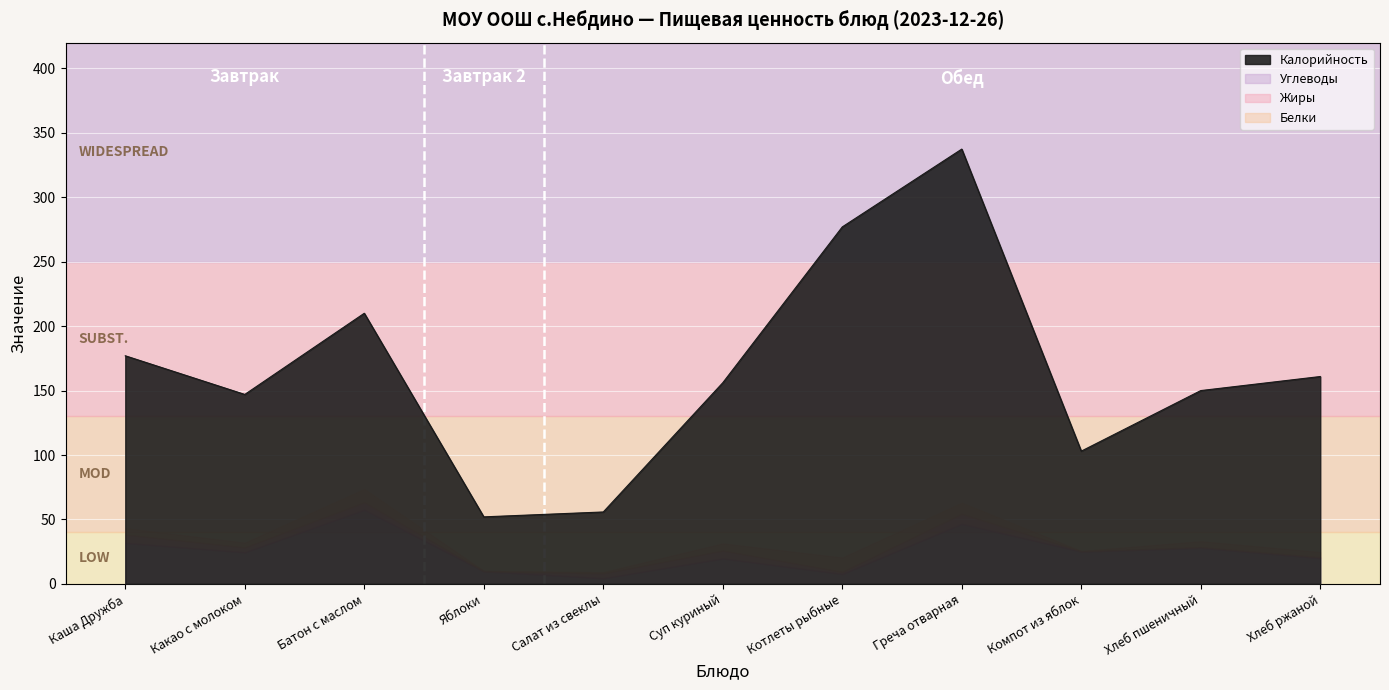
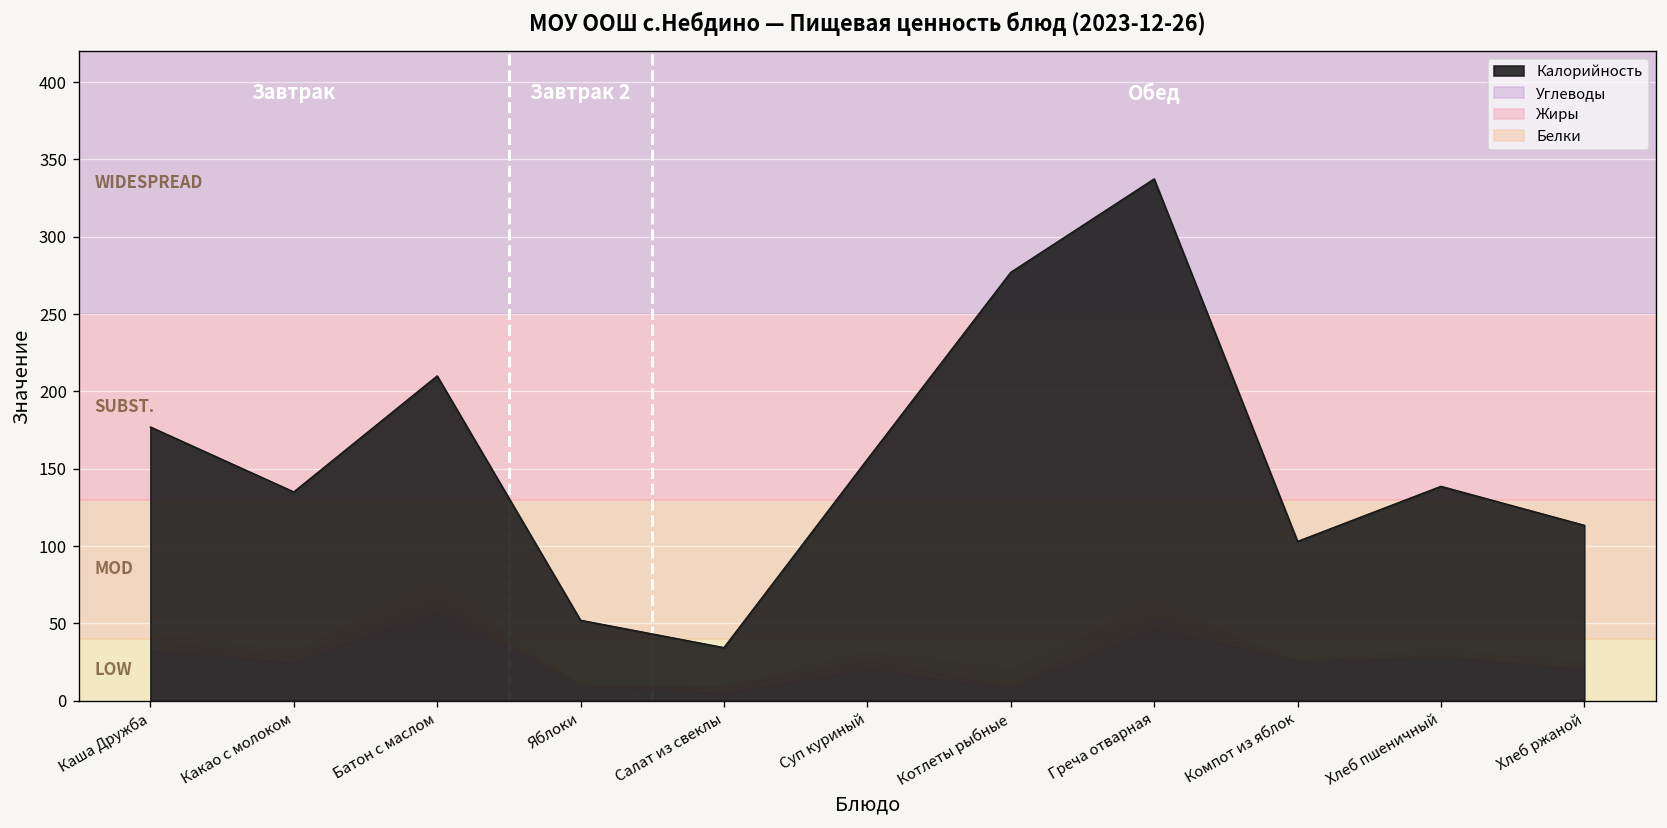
  {
    "Калорийность": {
      "Каша Дружба": 177,
-     "Какао с молоком": 147,
+     "Какао с молоком": 135,
      "Батон с маслом": 210,
      "Яблоки": 52,
-     "Салат из свеклы": 56,
+     "Салат из свеклы": 34,
      "Суп куриный": 156,
      "Котлеты рыбные": 277,
      "Греча отварная": 337,
      "Компот из яблок": 103,
-     "Хлеб пшеничный": 150,
-     "Хлеб ржаной": 161
+     "Хлеб пшеничный": 139,
+     "Хлеб ржаной": 113
    }
  }
